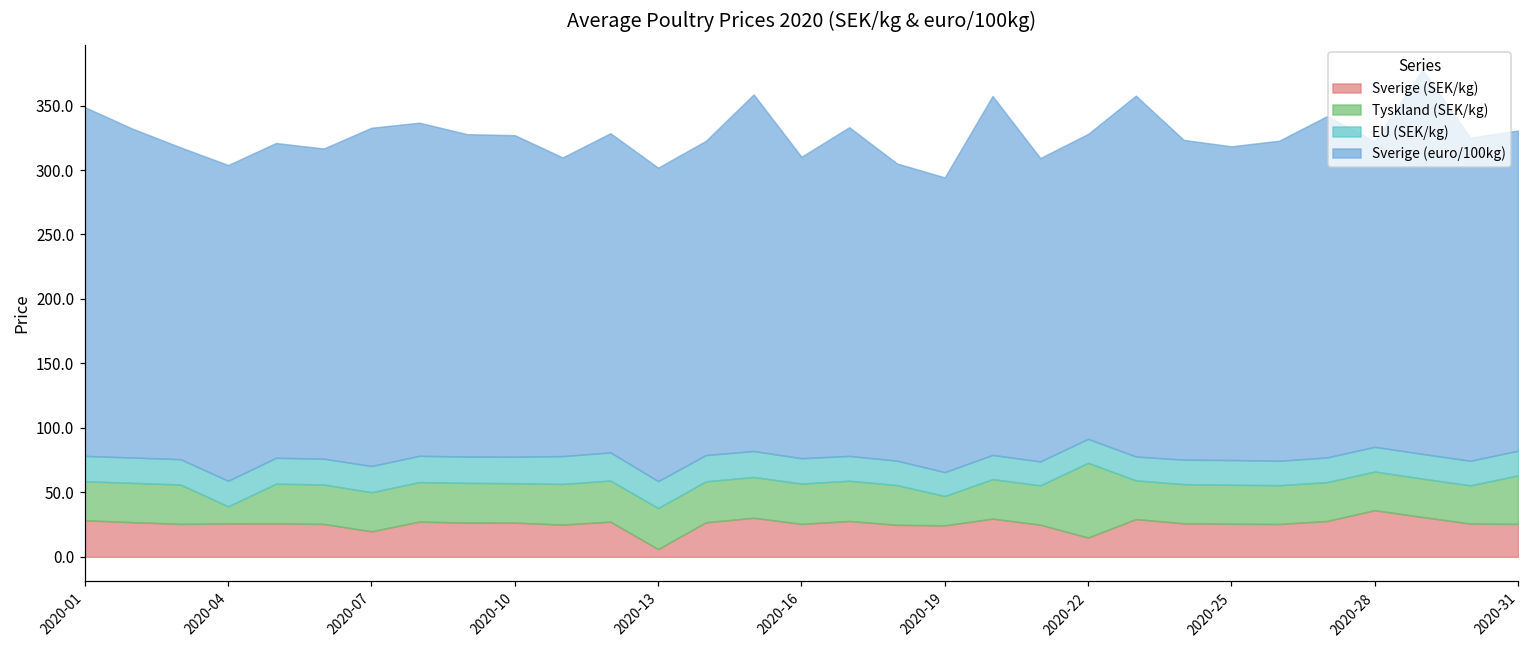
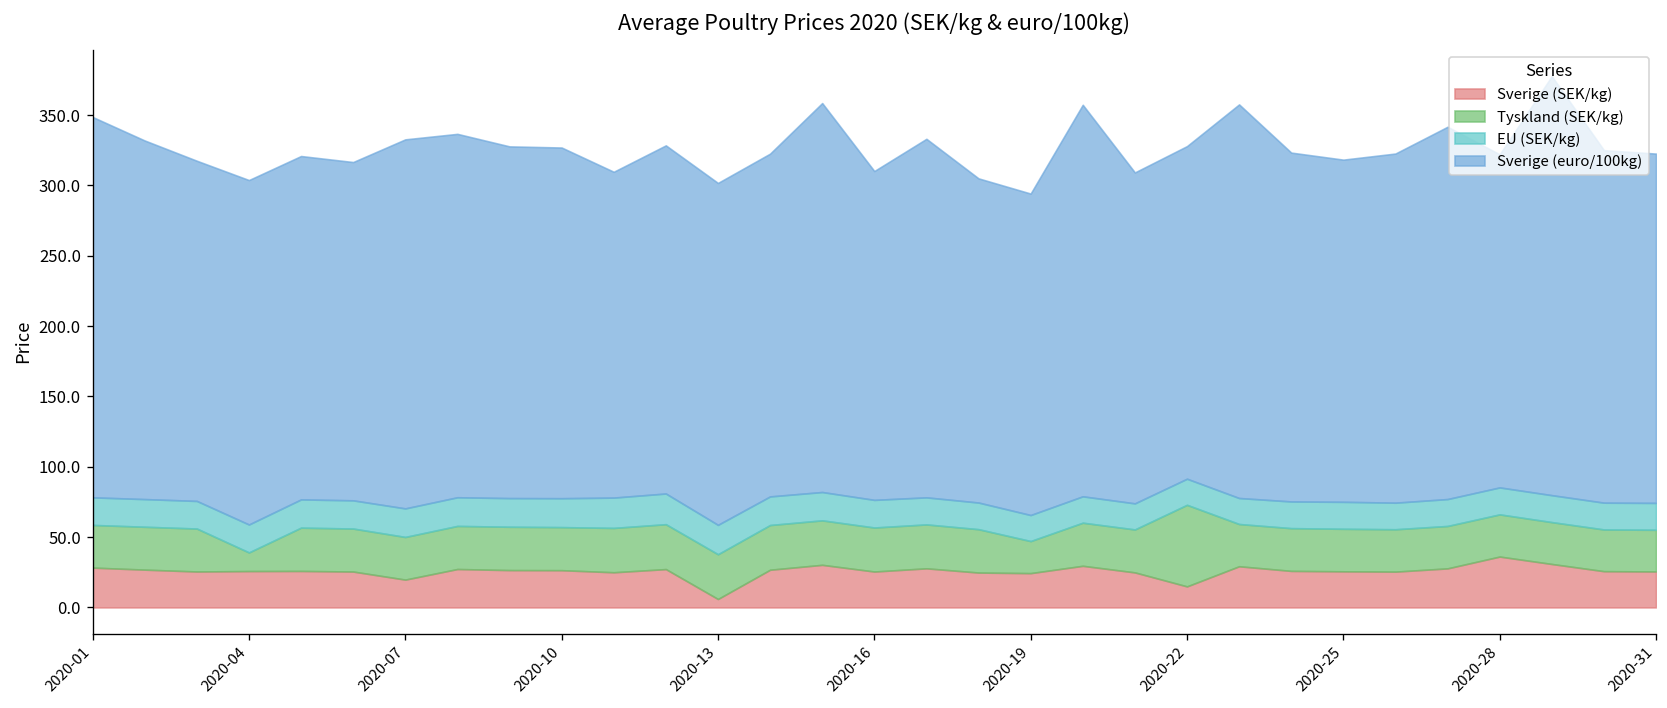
  {
    "Sverige (SEK/kg)": {
      "2020-01": 28,
      "2020-04": 26,
      "2020-07": 20,
      "2020-10": 26,
      "2020-13": 6,
      "2020-16": 26,
      "2020-19": 24,
      "2020-22": 15,
      "2020-25": 26,
      "2020-28": 36,
      "2020-31": 26
    },
    "Tyskland (SEK/kg)": {
      "2020-01": 30,
      "2020-04": 13,
      "2020-07": 30,
      "2020-10": 31,
      "2020-13": 32,
      "2020-16": 31,
      "2020-19": 23,
      "2020-22": 58,
      "2020-25": 30,
      "2020-28": 30,
-     "2020-31": 38
+     "2020-31": 30
    }
  }
